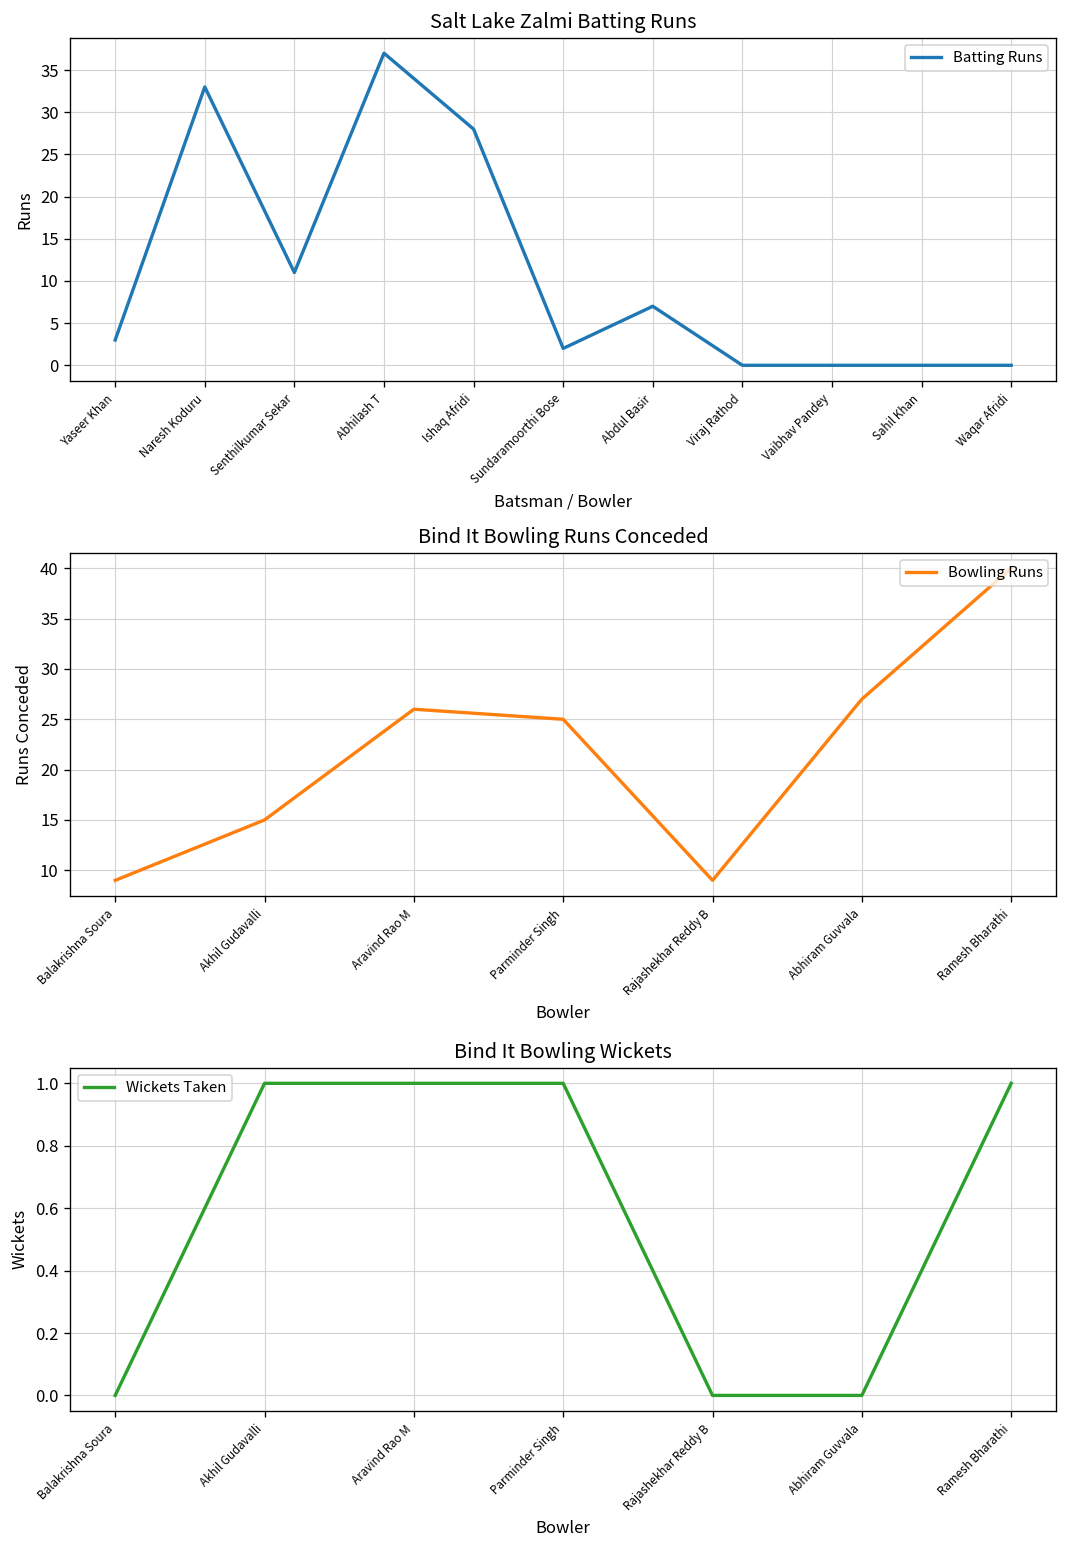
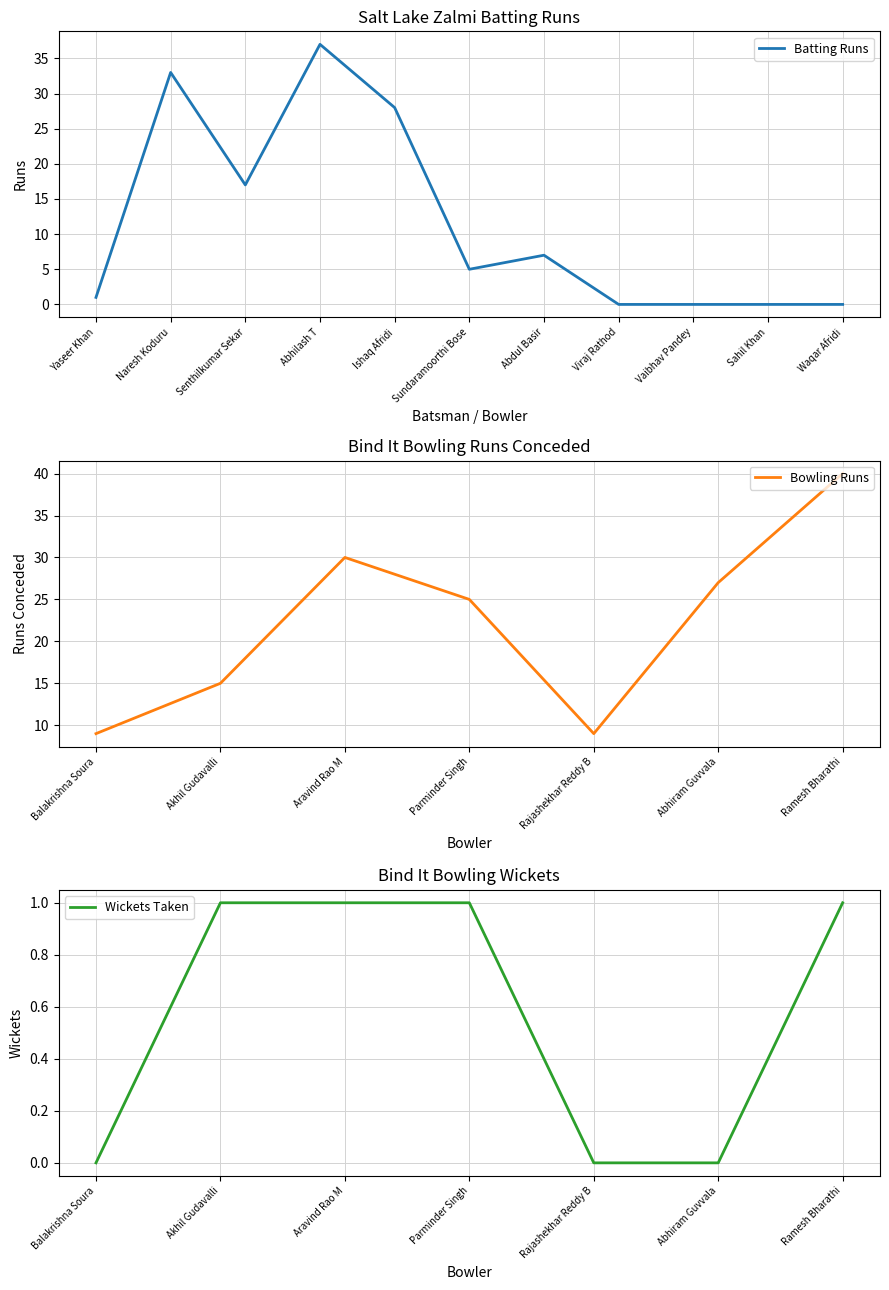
  {
    "Salt Lake Zalmi Batting Runs": {
-     "Yaseer Khan": 3,
+     "Yaseer Khan": 1,
      "Naresh Koduru": 33,
-     "Senthilkumar Sekar": 11,
+     "Senthilkumar Sekar": 17,
      "Abhilash T": 37,
      "Ishaq Afridi": 28,
-     "Sundaramoorthi Bose": 2,
+     "Sundaramoorthi Bose": 5,
      "Abdul Basir": 7,
      "Viraj Rathod": 0,
      "Vaibhav Pandey": 0,
      "Sahil Khan": 0,
      "Waqar Afridi": 0
    },
    "Bind It Bowling Runs Conceded": {
      "Balakrishna Soura": 9,
      "Akhil Gudavalli": 15,
-     "Aravind Rao M": 26,
+     "Aravind Rao M": 30,
      "Parminder Singh": 25,
      "Rajashekhar Reddy B": 9,
      "Abhiram Guvvala": 27
    },
    "Bind It Bowling Wickets": {
      "Balakrishna Soura": 0.00,
      "Akhil Gudavalli": 1.00,
      "Aravind Rao M": 1.00,
      "Parminder Singh": 1.00,
      "Rajashekhar Reddy B": 0.00,
      "Abhiram Guvvala": 0.00,
      "Ramesh Bharathi": 1.00
    }
  }
